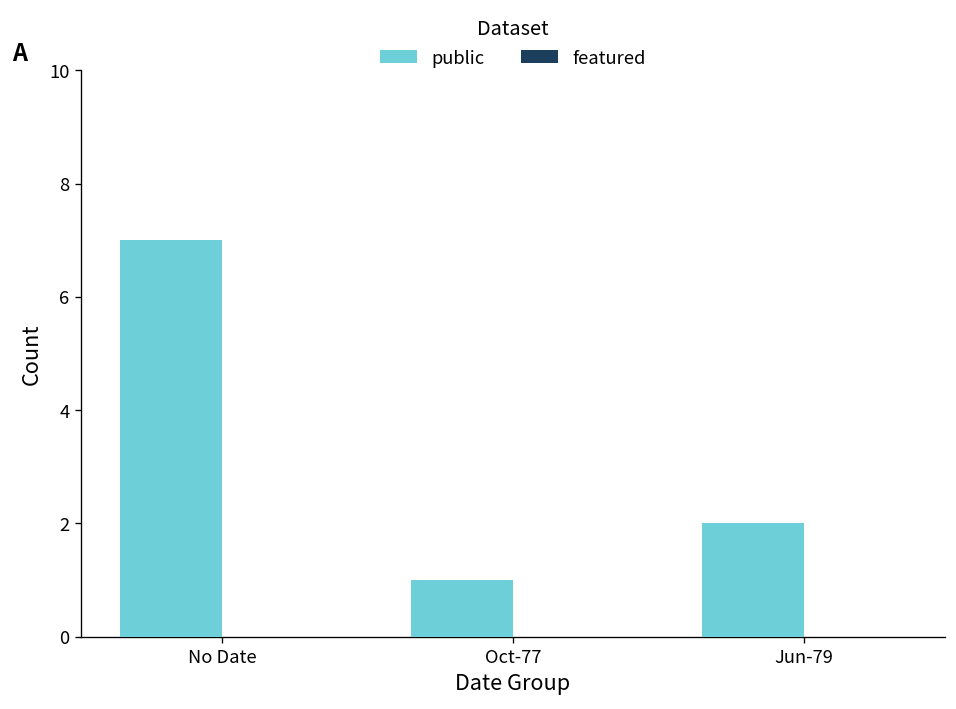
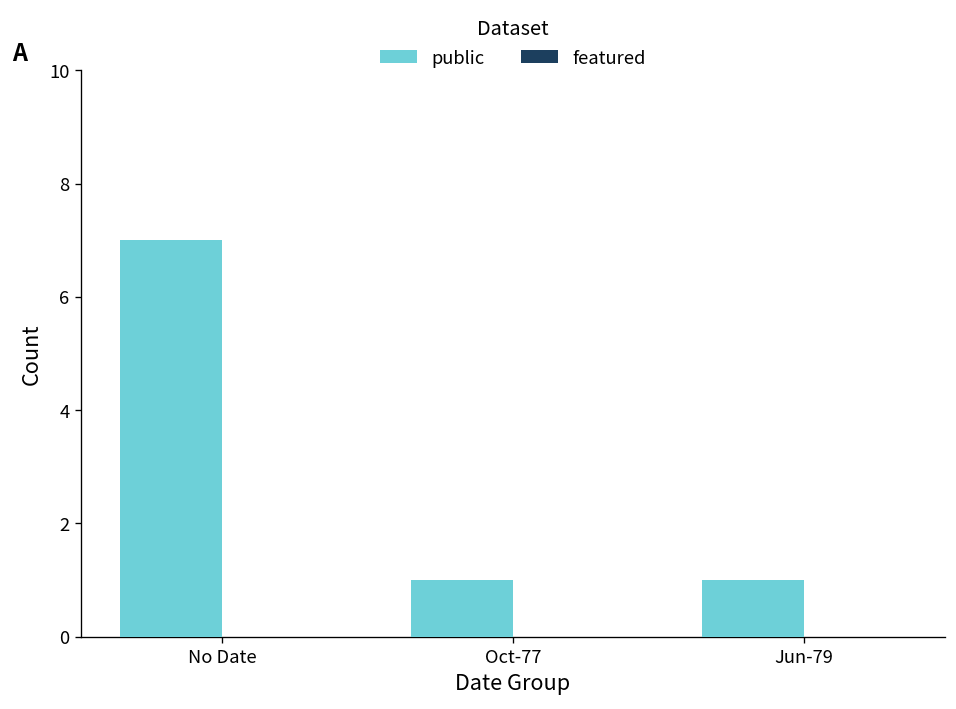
  {
    "public": {
      "No Date": 7,
      "Oct-77": 1,
-     "Jun-79": 2
+     "Jun-79": 1
    },
    "featured": {
      "No Date": 0,
      "Oct-77": 0,
      "Jun-79": 0
    }
  }
